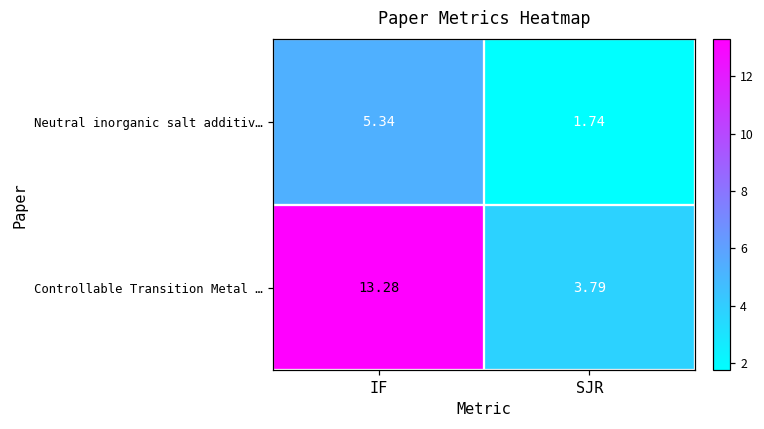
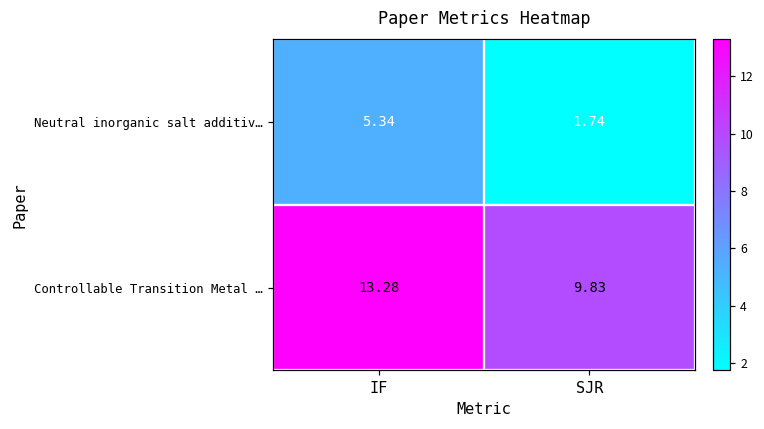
  {
    "Neutral inorganic salt additiv…": {
      "IF": 5.34,
      "SJR": 1.74
    },
    "Controllable Transition Metal …": {
      "IF": 13.28,
-     "SJR": 3.79
+     "SJR": 9.83
    }
  }
